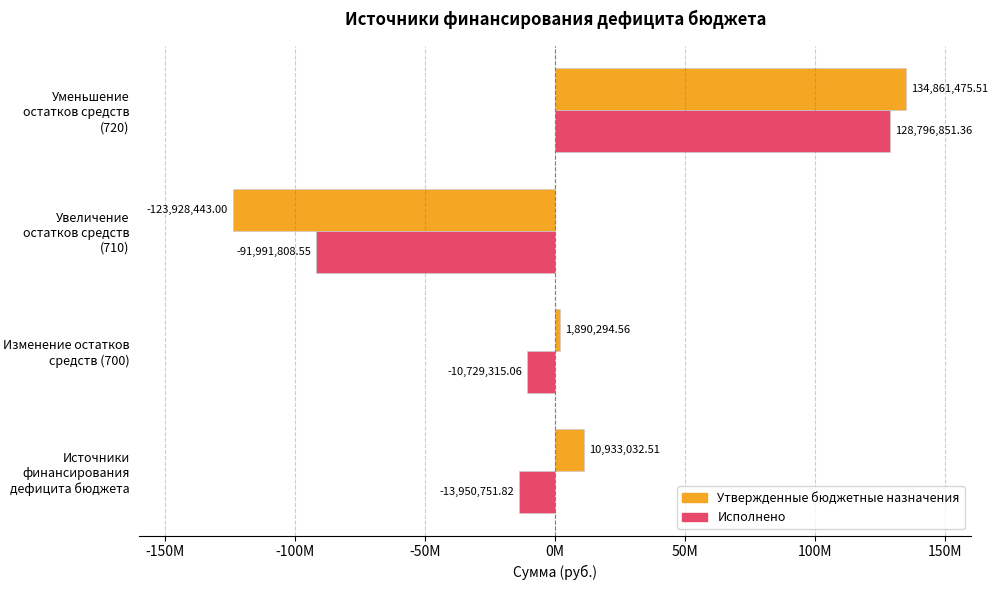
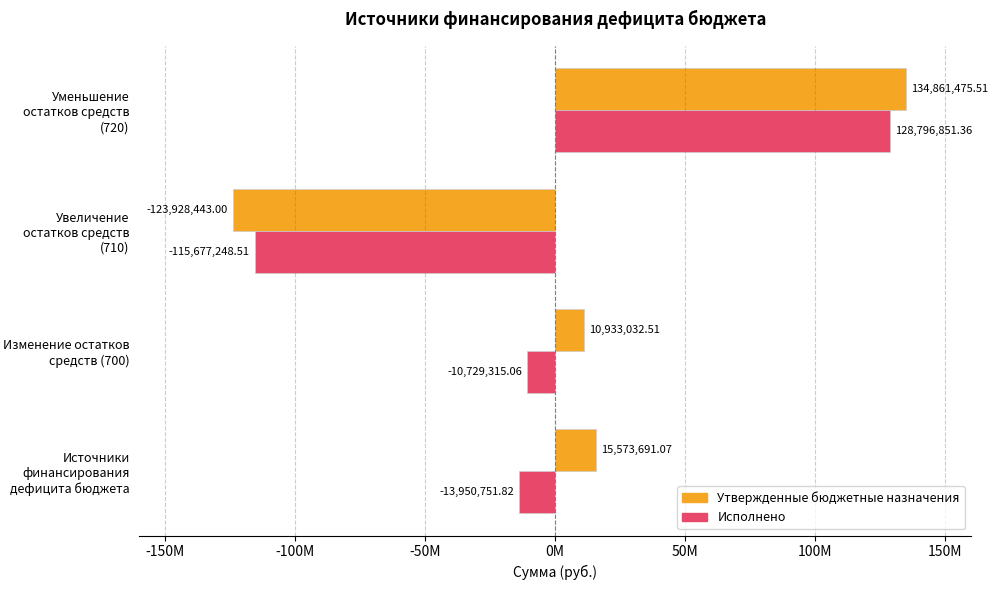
  {
    "Утвержденные бюджетные назначения": {
      "Уменьшение остатков средств (720)": "134,861,475.51",
      "Увеличение остатков средств (710)": "-123,928,443.00",
-     "Изменение остатков средств (700)": "1,890,294.56",
-     "Источники финансирования дефицита бюджета": "10,933,032.51"
+     "Изменение остатков средств (700)": "10,933,032.51",
+     "Источники финансирования дефицита бюджета": "15,573,691.07"
    },
    "Исполнено": {
      "Уменьшение остатков средств (720)": "128,796,851.36",
-     "Увеличение остатков средств (710)": "-91,991,808.55",
+     "Увеличение остатков средств (710)": "-115,677,248.51",
      "Изменение остатков средств (700)": "-10,729,315.06",
      "Источники финансирования дефицита бюджета": "-13,950,751.82"
    }
  }
